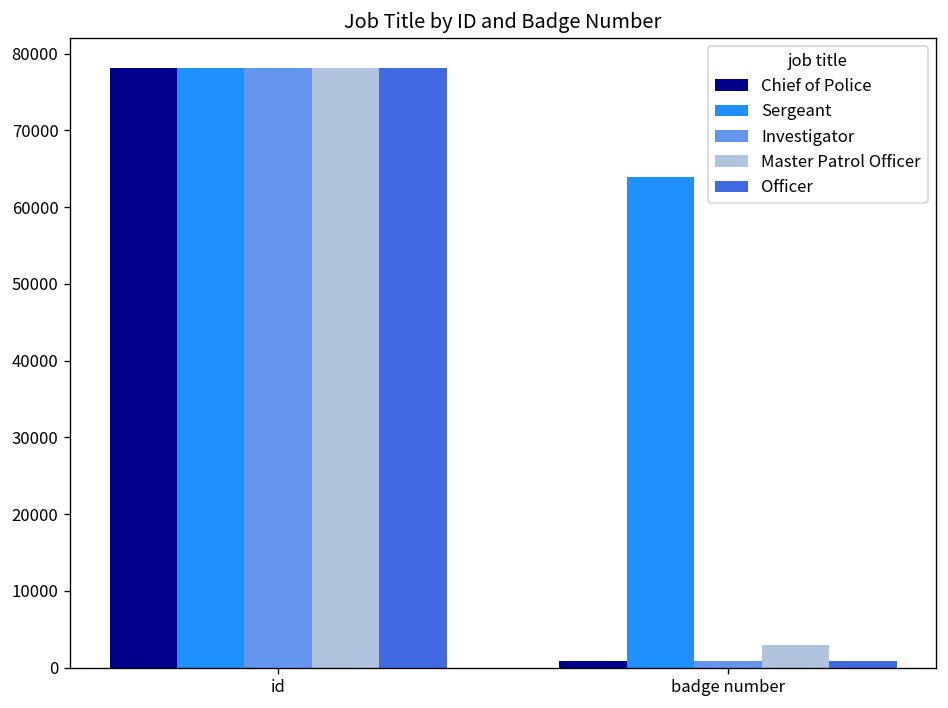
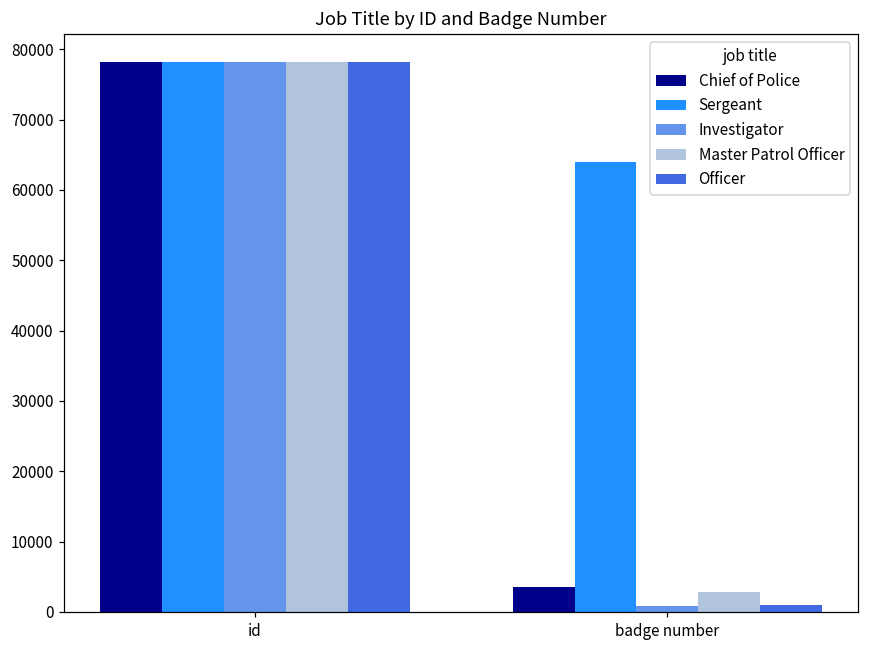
  {
    "Chief of Police": {
      "id": 78000,
-     "badge number": 1000
+     "badge number": 4000
    },
    "Sergeant": {
      "id": 78000,
      "badge number": 64000
    },
    "Master Patrol Officer": {
      "id": 78000,
      "badge number": 3000
    }
  }
